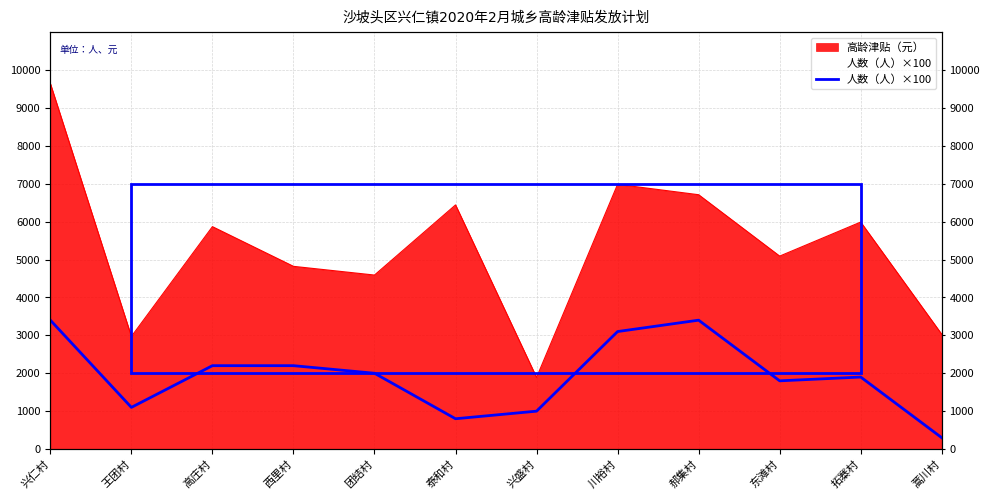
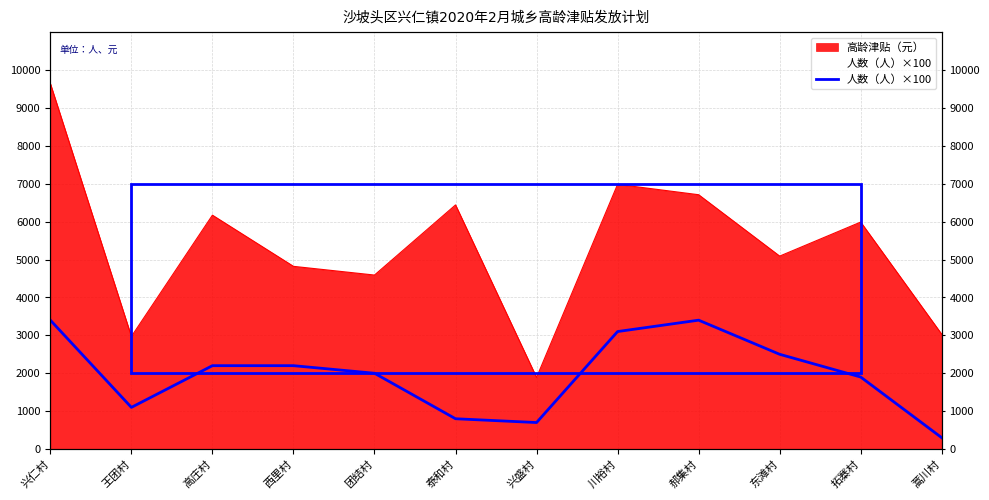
  {
    "高龄津贴（元）": {
      "兴仁村": 9600,
      "王团村": 3000,
-     "高庄村": 5900,
+     "高庄村": 6200,
      "西里村": 4800,
      "团结村": 4600,
      "泰和村": 6400,
      "兴盛村": 1900,
      "川裕村": 7000,
      "郝集村": 6700,
      "东滩村": 5100,
      "拓寨村": 6000,
      "蒿川村": 3000
    },
    "人数（人）×100": {
      "兴仁村": 3400,
      "王团村": 1100,
      "高庄村": 2200,
      "西里村": 2200,
      "团结村": 2000,
      "泰和村": 800,
-     "兴盛村": 1000,
+     "兴盛村": 700,
      "川裕村": 3100,
      "郝集村": 3400,
-     "东滩村": 1800,
+     "东滩村": 2500,
      "拓寨村": 1900,
      "蒿川村": 300
    }
  }
